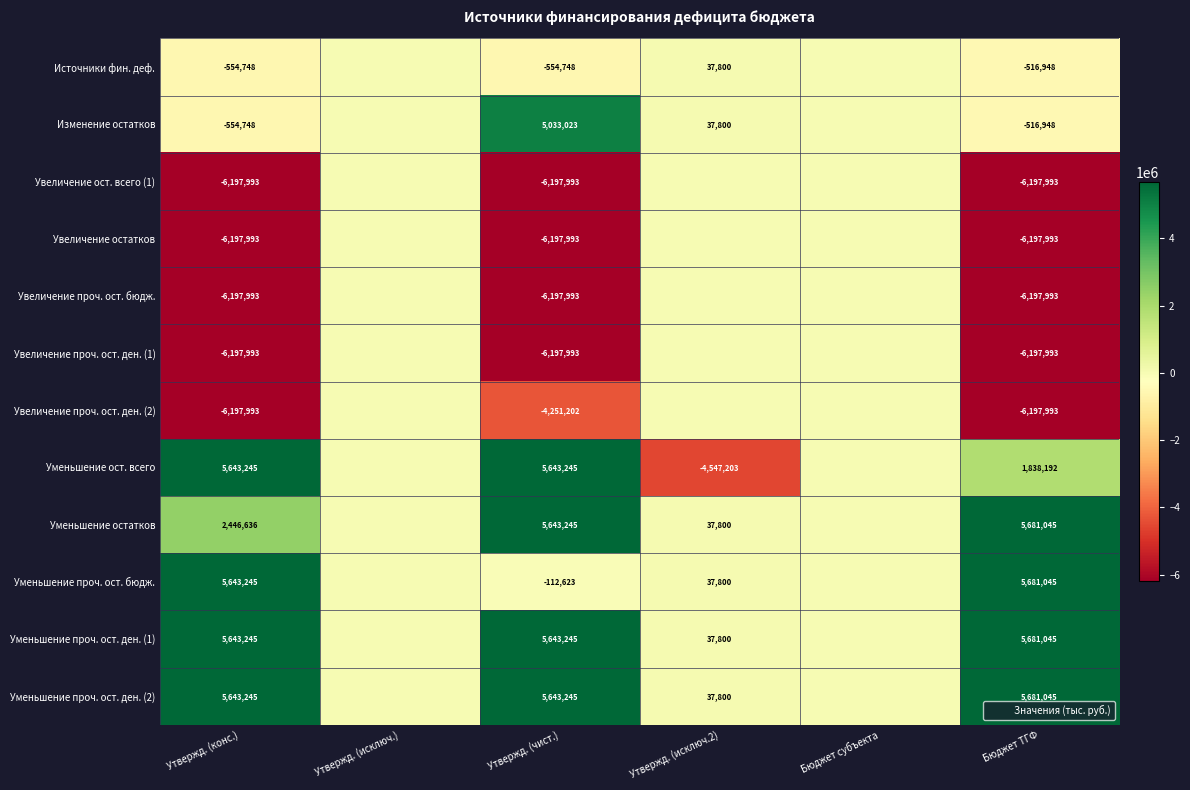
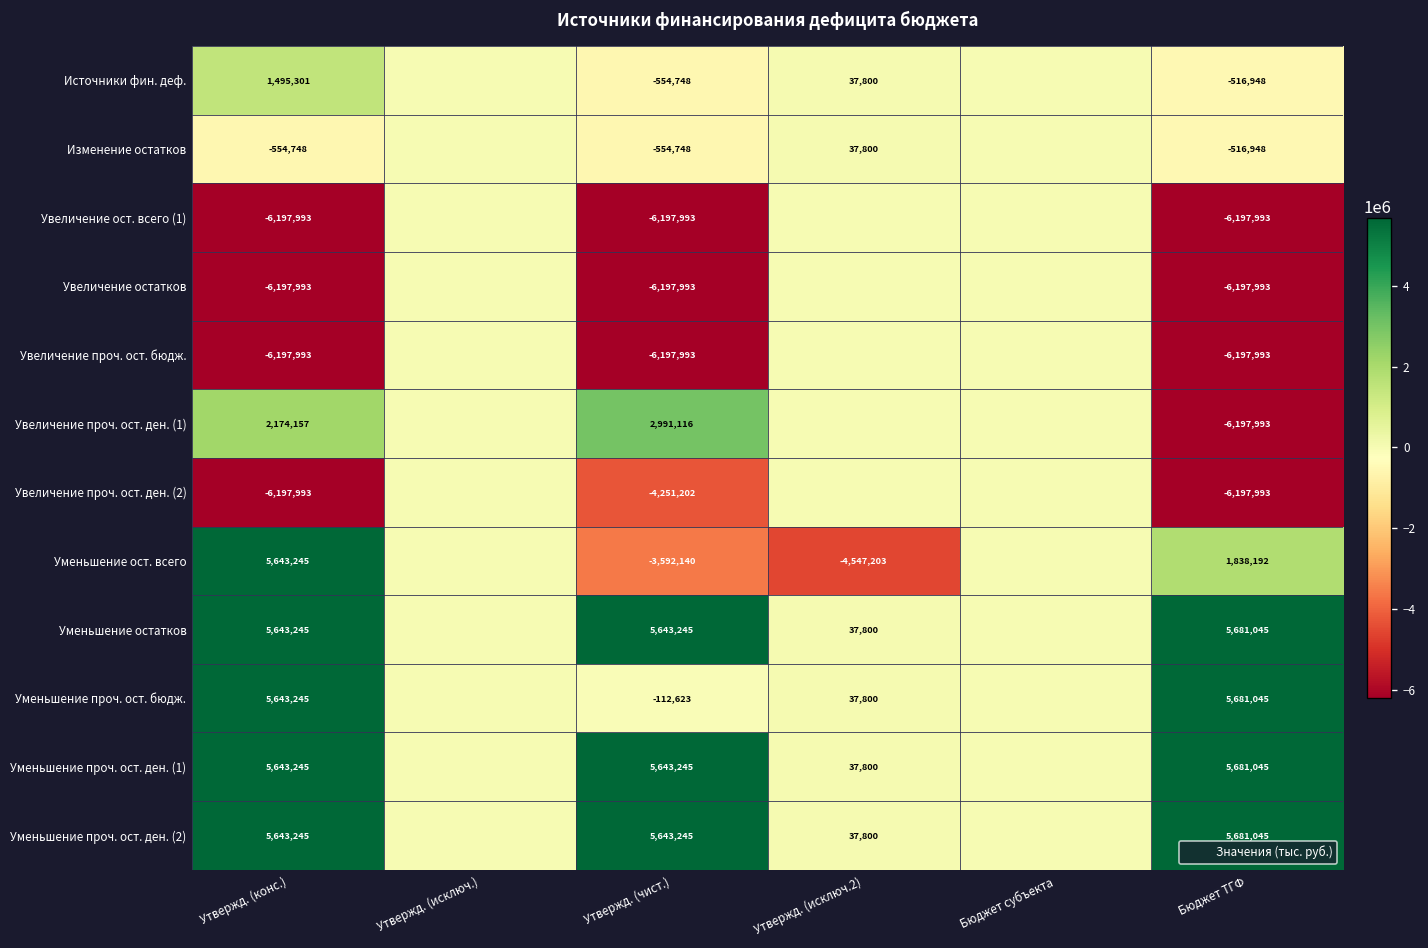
  {
    "Источники фин. деф.": {
-     "Утвержд. (конс.)": "-554,748",
+     "Утвержд. (конс.)": "1,495,301",
      "Утвержд. (чист.)": "-554,748",
      "Утвержд. (исключ.2)": "37,800",
      "Бюджет ТГФ": "-516,948"
    },
    "Изменение остатков": {
      "Утвержд. (конс.)": "-554,748",
-     "Утвержд. (чист.)": "5,033,023",
+     "Утвержд. (чист.)": "-554,748",
      "Утвержд. (исключ.2)": "37,800",
      "Бюджет ТГФ": "-516,948"
    },
    "Увеличение ост. всего (1)": {
      "Утвержд. (конс.)": "-6,197,993",
      "Утвержд. (чист.)": "-6,197,993",
      "Бюджет ТГФ": "-6,197,993"
    },
    "Увеличение остатков": {
      "Утвержд. (конс.)": "-6,197,993",
      "Утвержд. (чист.)": "-6,197,993",
      "Бюджет ТГФ": "-6,197,993"
    },
    "Увеличение проч. ост. бюдж.": {
      "Утвержд. (конс.)": "-6,197,993",
      "Утвержд. (чист.)": "-6,197,993",
      "Бюджет ТГФ": "-6,197,993"
    },
    "Увеличение проч. ост. ден. (1)": {
-     "Утвержд. (конс.)": "-6,197,993",
-     "Утвержд. (чист.)": "-6,197,993",
+     "Утвержд. (конс.)": "2,174,157",
+     "Утвержд. (чист.)": "2,991,116",
      "Бюджет ТГФ": "-6,197,993"
    },
    "Увеличение проч. ост. ден. (2)": {
      "Утвержд. (конс.)": "-6,197,993",
      "Утвержд. (чист.)": "-4,251,202",
      "Бюджет ТГФ": "-6,197,993"
    },
    "Уменьшение ост. всего": {
      "Утвержд. (конс.)": "5,643,245",
-     "Утвержд. (чист.)": "5,643,245",
+     "Утвержд. (чист.)": "-3,592,140",
      "Утвержд. (исключ.2)": "-4,547,203",
      "Бюджет ТГФ": "1,838,192"
    },
    "Уменьшение остатков": {
-     "Утвержд. (конс.)": "2,446,636",
+     "Утвержд. (конс.)": "5,643,245",
      "Утвержд. (чист.)": "5,643,245",
      "Утвержд. (исключ.2)": "37,800",
      "Бюджет ТГФ": "5,681,045"
    },
    "Уменьшение проч. ост. бюдж.": {
      "Утвержд. (конс.)": "5,643,245",
      "Утвержд. (чист.)": "-112,623",
      "Утвержд. (исключ.2)": "37,800",
      "Бюджет ТГФ": "5,681,045"
    },
    "Уменьшение проч. ост. ден. (1)": {
      "Утвержд. (конс.)": "5,643,245",
      "Утвержд. (чист.)": "5,643,245",
      "Утвержд. (исключ.2)": "37,800",
      "Бюджет ТГФ": "5,681,045"
    },
    "Уменьшение проч. ост. ден. (2)": {
      "Утвержд. (конс.)": "5,643,245",
      "Утвержд. (чист.)": "5,643,245",
      "Утвержд. (исключ.2)": "37,800",
      "Бюджет ТГФ": "5,681,045"
    }
  }
